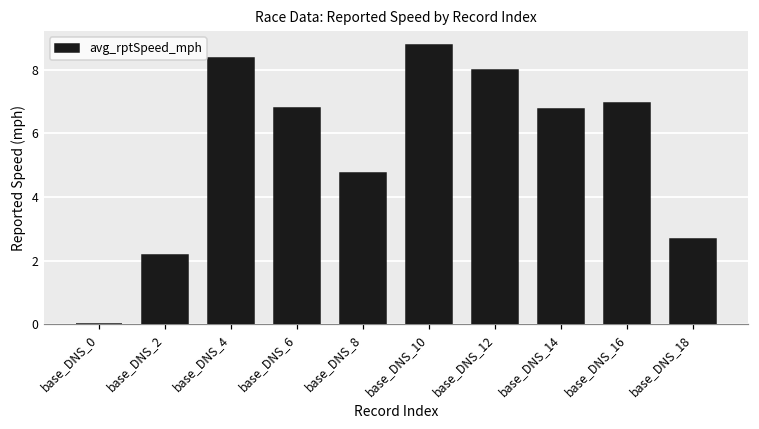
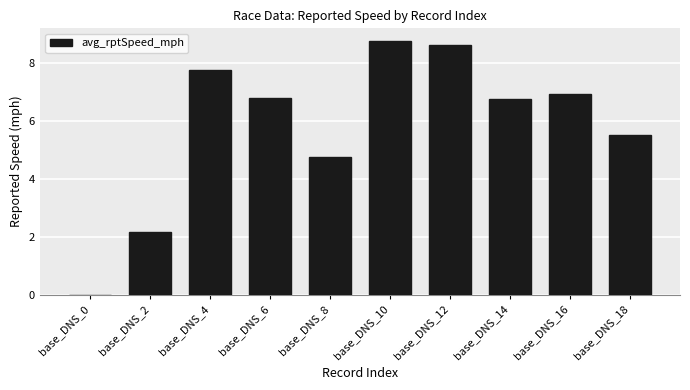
  {
    "base_DNS_0": 0.0,
    "base_DNS_2": 2.2,
-   "base_DNS_4": 8.4,
+   "base_DNS_4": 7.8,
    "base_DNS_6": 6.8,
    "base_DNS_8": 4.8,
    "base_DNS_10": 8.8,
-   "base_DNS_12": 8.0,
+   "base_DNS_12": 8.7,
    "base_DNS_14": 6.8,
    "base_DNS_16": 7.0,
-   "base_DNS_18": 2.7
+   "base_DNS_18": 5.5
  }
